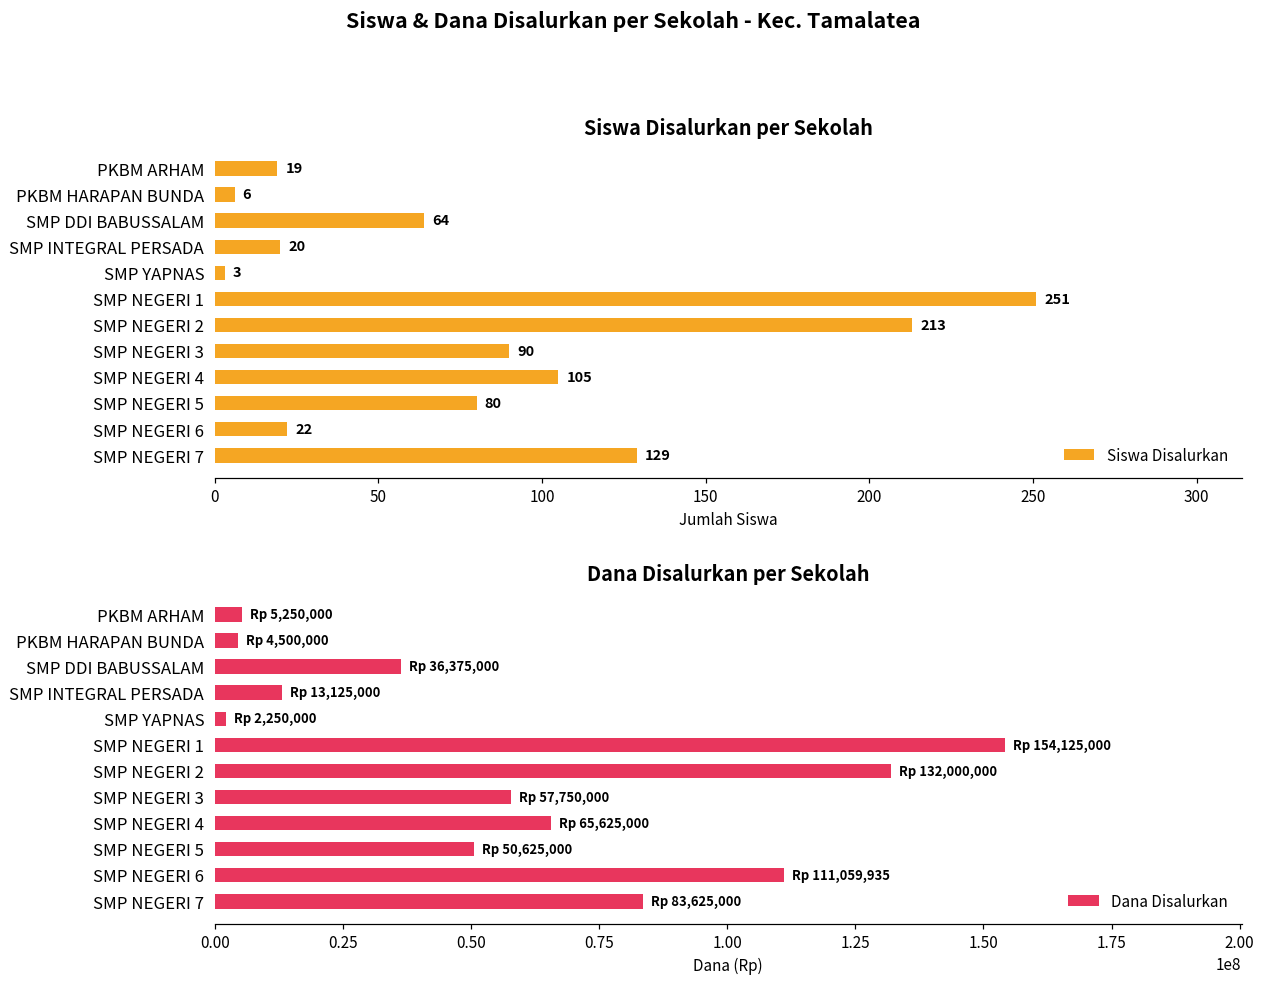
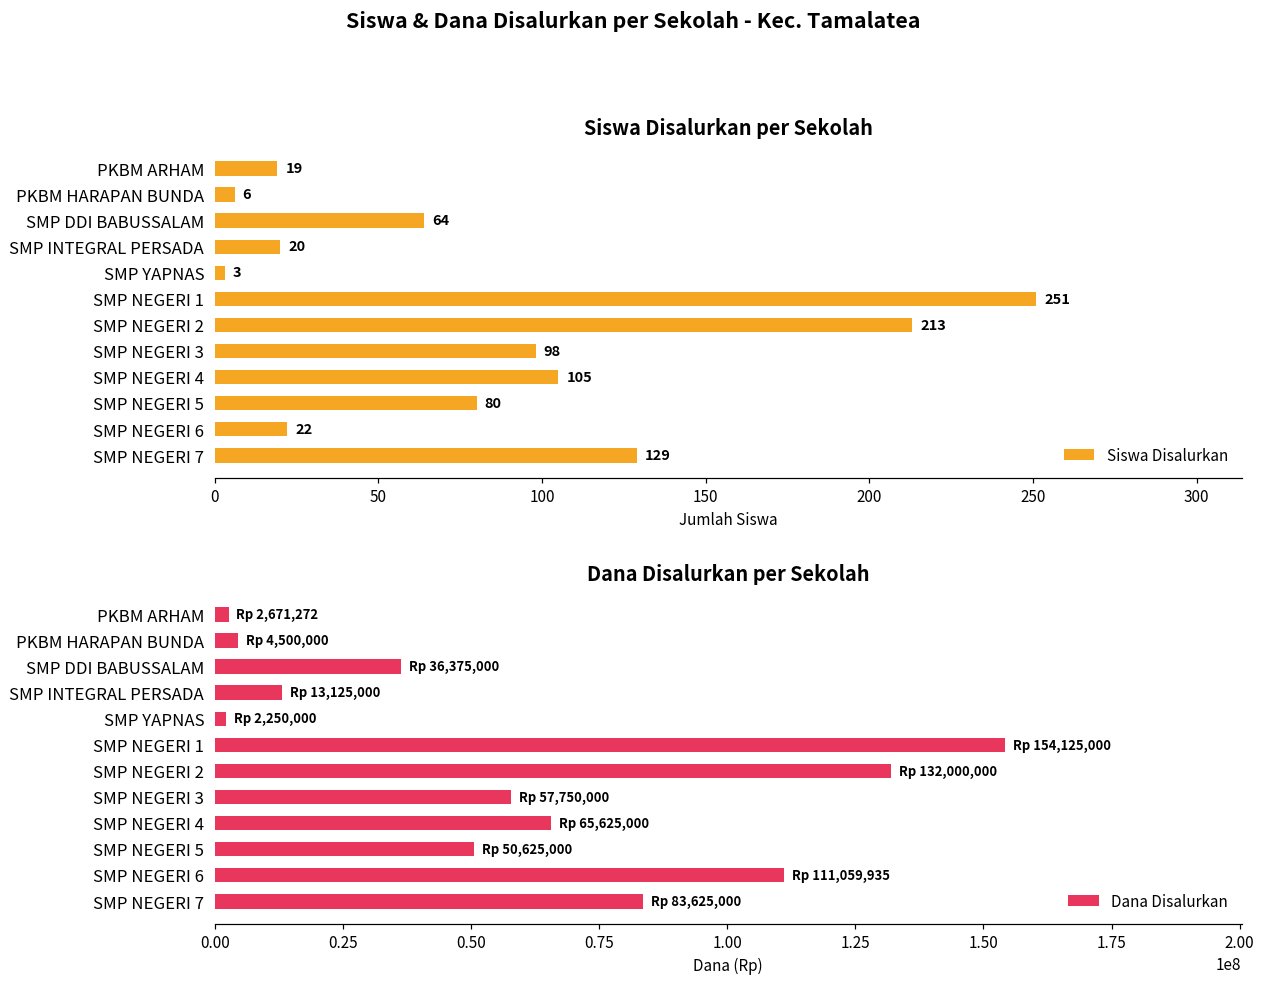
  {
    "Siswa Disalurkan per Sekolah": {
      "PKBM ARHAM": "19",
      "PKBM HARAPAN BUNDA": "6",
      "SMP DDI BABUSSALAM": "64",
      "SMP INTEGRAL PERSADA": "20",
      "SMP YAPNAS": "3",
      "SMP NEGERI 1": "251",
      "SMP NEGERI 2": "213",
-     "SMP NEGERI 3": "90",
+     "SMP NEGERI 3": "98",
      "SMP NEGERI 4": "105",
      "SMP NEGERI 5": "80",
      "SMP NEGERI 6": "22",
      "SMP NEGERI 7": "129"
    },
    "Dana Disalurkan per Sekolah": {
-     "PKBM ARHAM": "5,250,000",
+     "PKBM ARHAM": "2,671,272",
      "PKBM HARAPAN BUNDA": "4,500,000",
      "SMP DDI BABUSSALAM": "36,375,000",
      "SMP INTEGRAL PERSADA": "13,125,000",
      "SMP YAPNAS": "2,250,000",
      "SMP NEGERI 1": "154,125,000",
      "SMP NEGERI 2": "132,000,000",
      "SMP NEGERI 3": "57,750,000",
      "SMP NEGERI 4": "65,625,000",
      "SMP NEGERI 5": "50,625,000",
      "SMP NEGERI 6": "111,059,935",
      "SMP NEGERI 7": "83,625,000"
    }
  }
